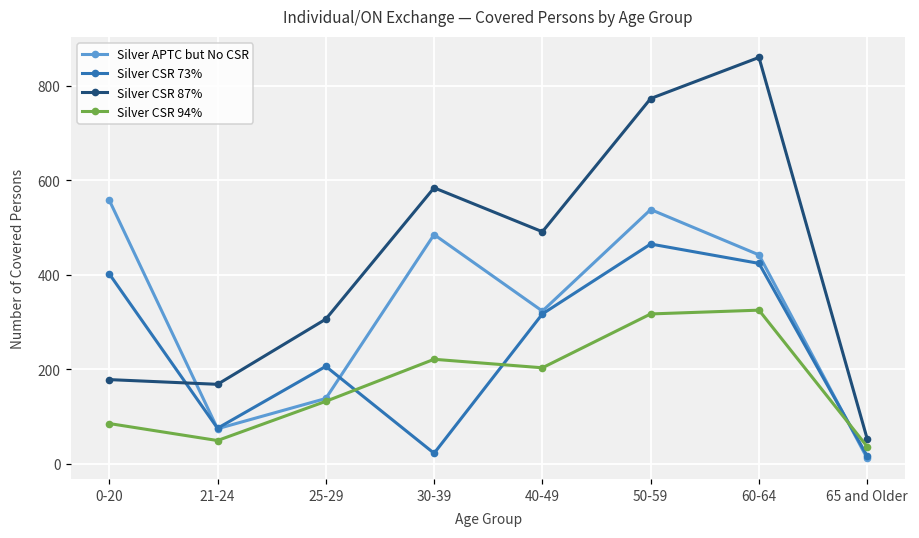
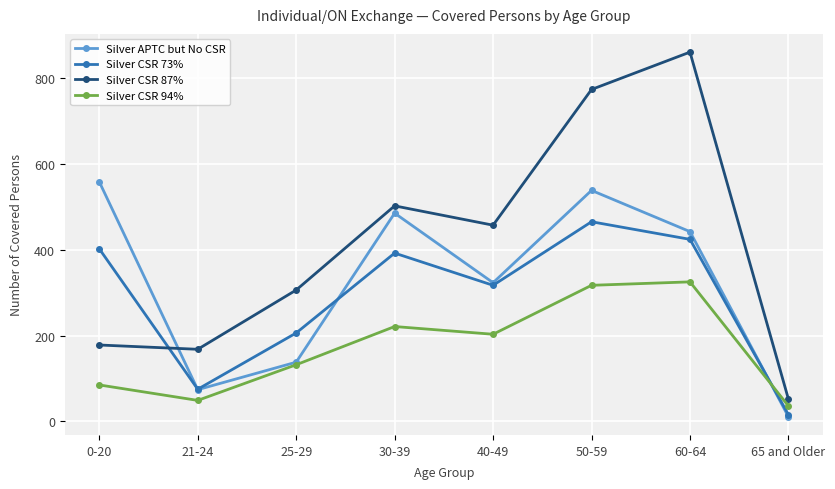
  {
    "Silver APTC but No CSR": {
      "0-20": 560,
      "25-29": 140,
      "30-39": 490,
      "40-49": 320,
      "50-59": 540,
      "60-64": 440
    },
    "Silver CSR 73%": {
      "0-20": 400,
      "25-29": 210,
-     "30-39": 20,
+     "30-39": 390,
      "40-49": 320,
      "50-59": 470,
      "60-64": 420
    },
    "Silver CSR 87%": {
      "0-20": 180,
      "21-24": 170,
      "25-29": 310,
-     "30-39": 580,
-     "40-49": 490,
+     "30-39": 500,
+     "40-49": 460,
      "50-59": 770,
      "60-64": 860,
      "65 and Older": 50
    },
    "Silver CSR 94%": {
      "0-20": 90,
      "21-24": 50,
      "25-29": 130,
      "30-39": 220,
      "40-49": 200,
      "50-59": 320,
      "60-64": 330,
      "65 and Older": 40
    }
  }
